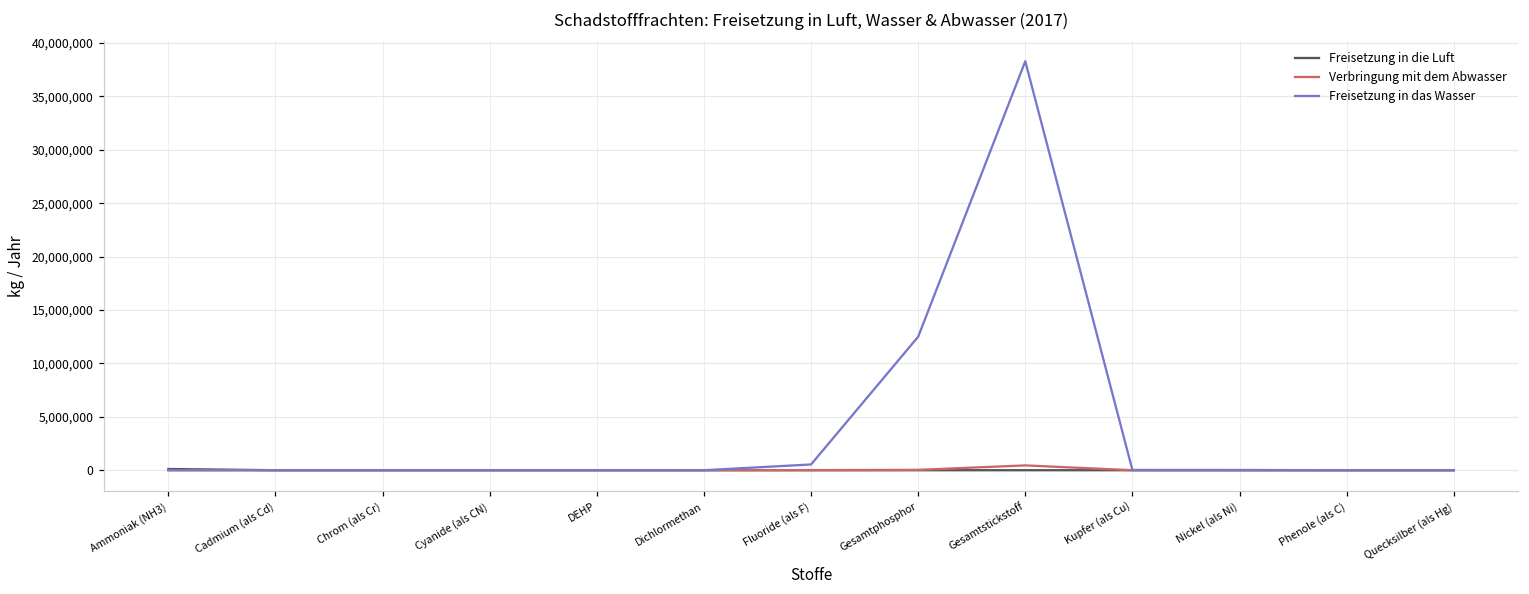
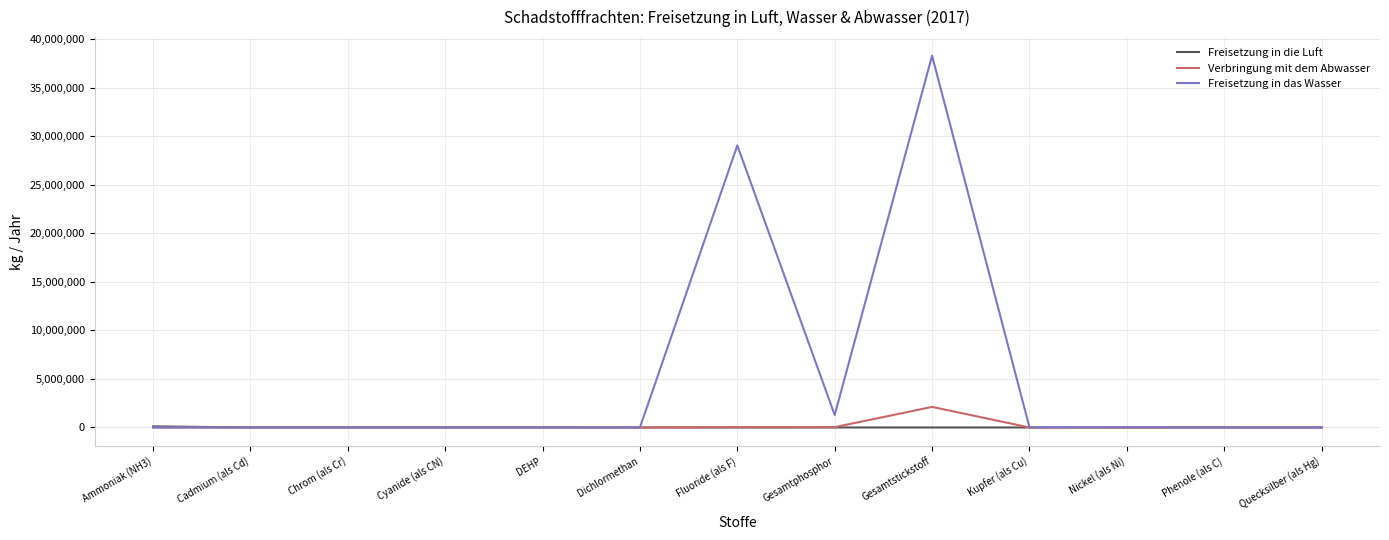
  {
    "Freisetzung in die Luft": {
      "Gesamtstickstoff": "0"
    },
    "Verbringung mit dem Abwasser": {
-     "Gesamtstickstoff": "0"
+     "Gesamtstickstoff": "2,000,000"
    },
    "Freisetzung in das Wasser": {
-     "Fluoride (als F)": "1,000,000",
-     "Gesamtphosphor": "12,000,000",
+     "Fluoride (als F)": "29,000,000",
+     "Gesamtphosphor": "1,000,000",
      "Gesamtstickstoff": "38,000,000"
    }
  }
